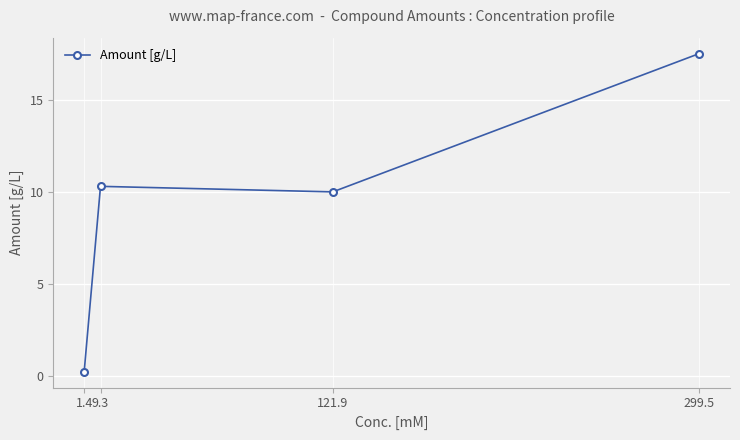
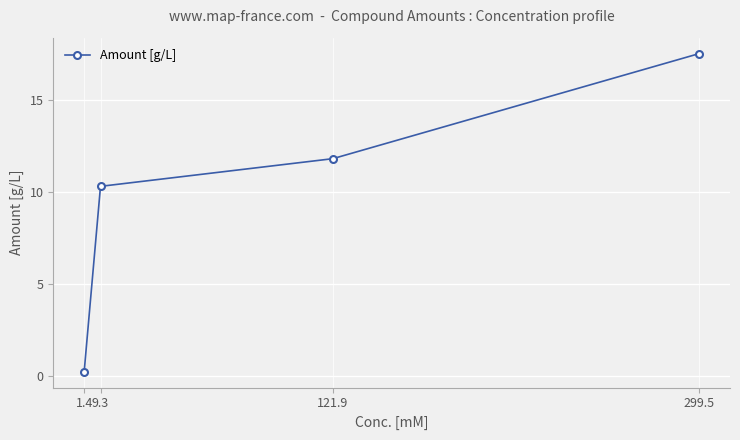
  {
    "1.4": 0.3,
    "9.3": 10.3,
-   "121.9": 10.0,
+   "121.9": 11.8,
    "299.5": 17.5
  }
